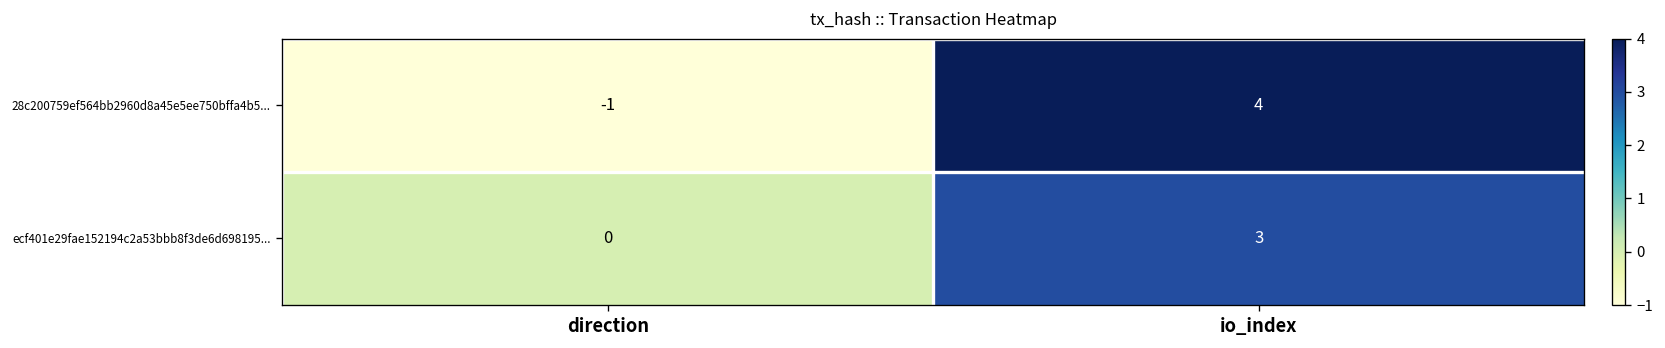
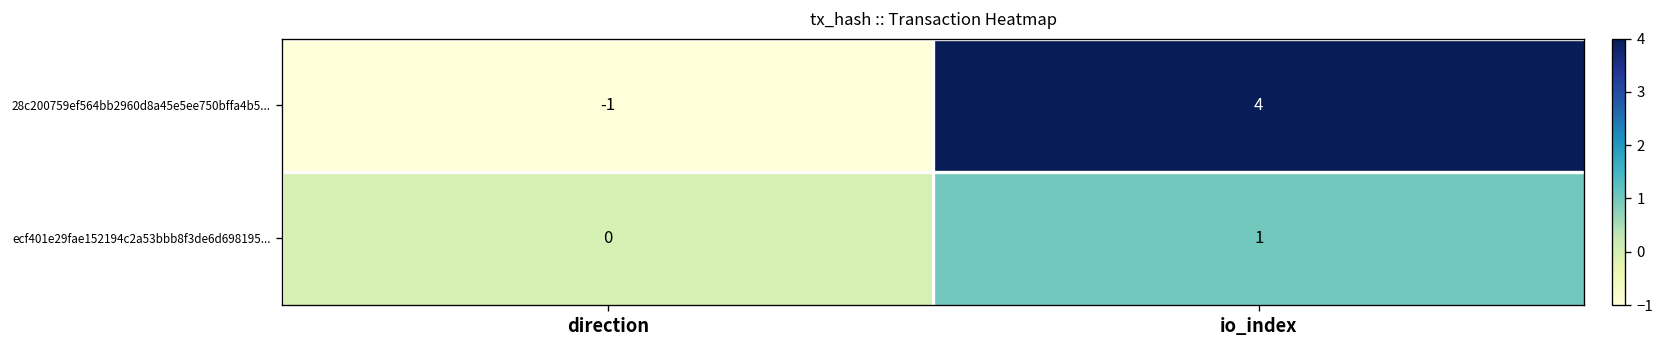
  {
    "28c200759ef564bb2960d8a45e5ee750bffa4b5...": {
      "direction": -1,
      "io_index": 4
    },
    "ecf401e29fae152194c2a53bbb8f3de6d698195...": {
      "direction": 0,
-     "io_index": 3
+     "io_index": 1
    }
  }
